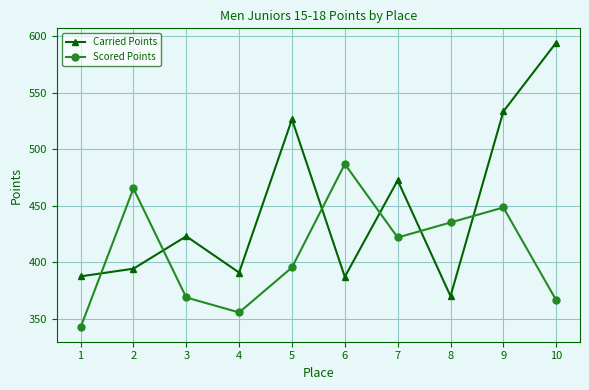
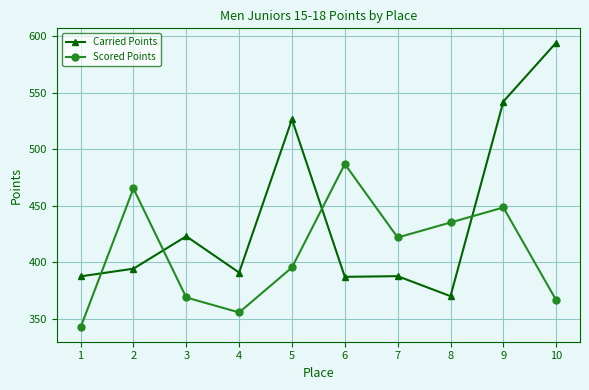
  {
    "Carried Points": {
      "1": 388,
      "2": 394,
      "3": 423,
      "4": 391,
      "5": 526,
      "6": 387,
-     "7": 472,
+     "7": 388,
      "8": 370,
-     "9": 533,
+     "9": 542,
      "10": 594
    },
    "Scored Points": {
      "1": 342,
      "2": 465,
      "3": 369,
      "4": 356,
      "5": 395,
      "6": 487,
      "7": 422,
      "8": 435,
      "9": 448,
      "10": 366
    }
  }
